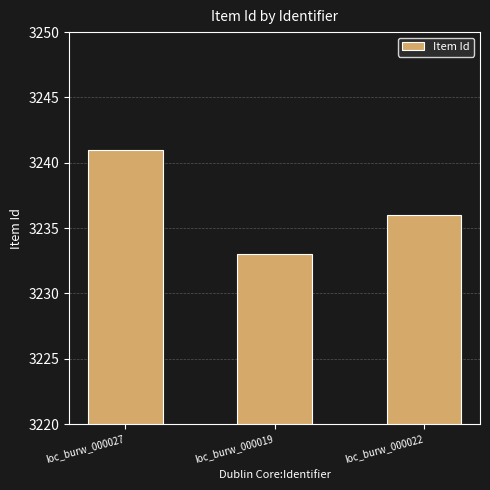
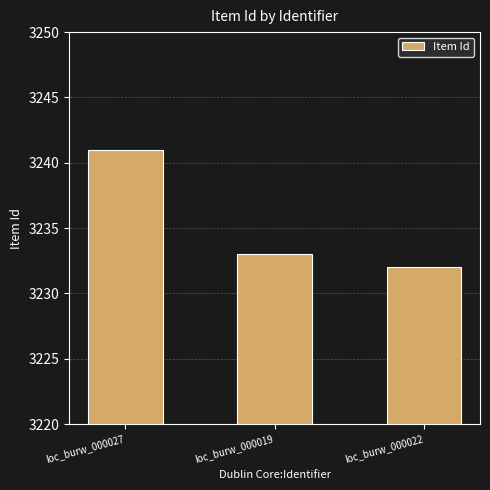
  {
    "loc_burw_000027": 3241,
    "loc_burw_000019": 3233,
-   "loc_burw_000022": 3236
+   "loc_burw_000022": 3232
  }
